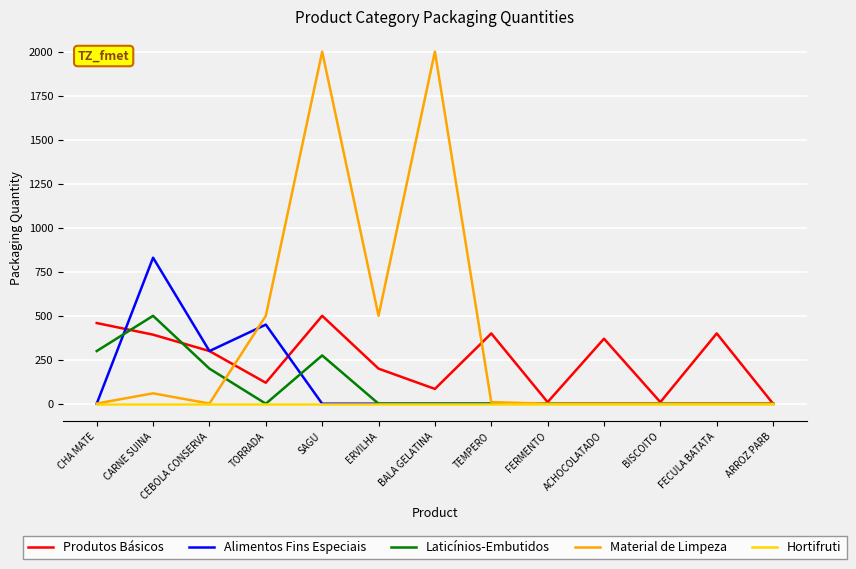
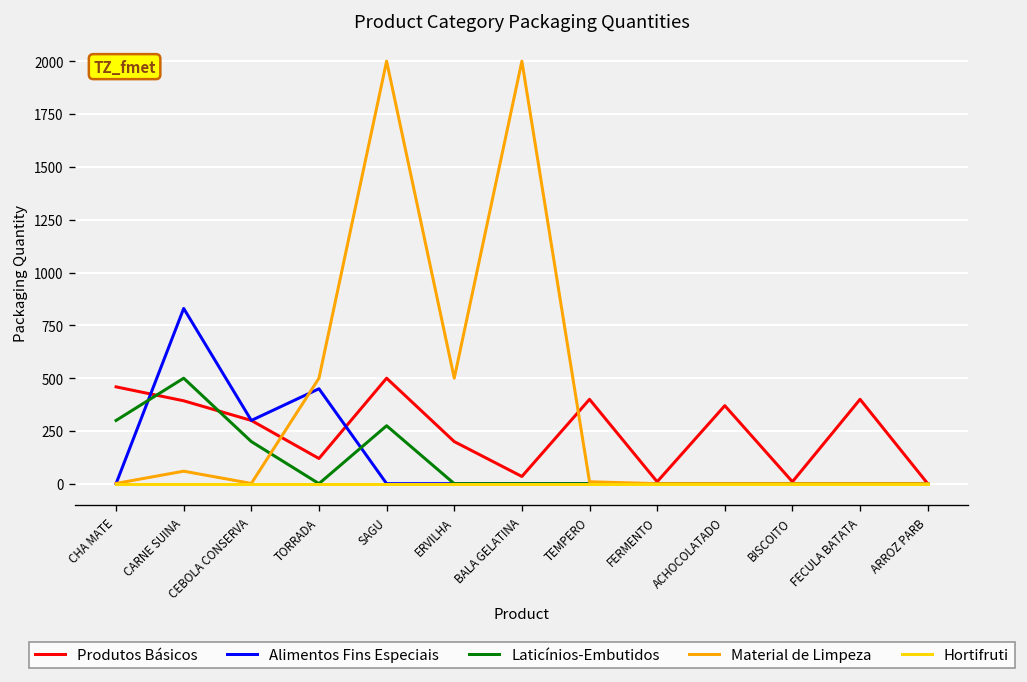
  {
    "Produtos Básicos": {
      "CHA MATE": 460,
      "CARNE SUINA": 390,
      "TORRADA": 120,
      "SAGU": 500,
      "ERVILHA": 200,
-     "BALA GELATINA": 90,
+     "BALA GELATINA": 40,
      "TEMPERO": 400,
      "ACHOCOLATADO": 370,
      "FECULA BATATA": 400
    },
    "Alimentos Fins Especiais": {
      "CARNE SUINA": 830,
      "TORRADA": 450
    },
    "Laticínios-Embutidos": {
      "CHA MATE": 300,
      "CARNE SUINA": 500,
      "CEBOLA CONSERVA": 200,
      "SAGU": 280
    }
  }
